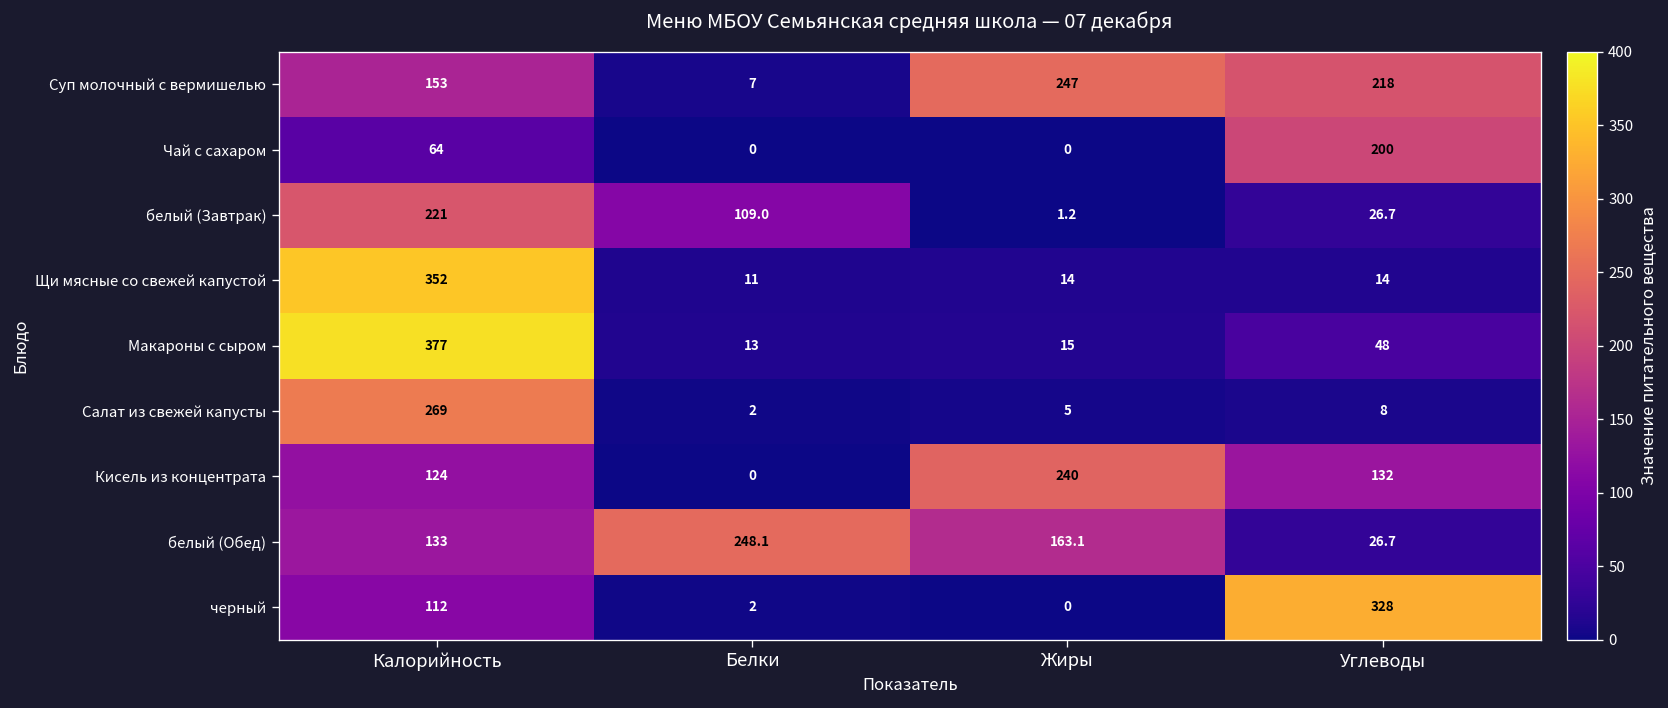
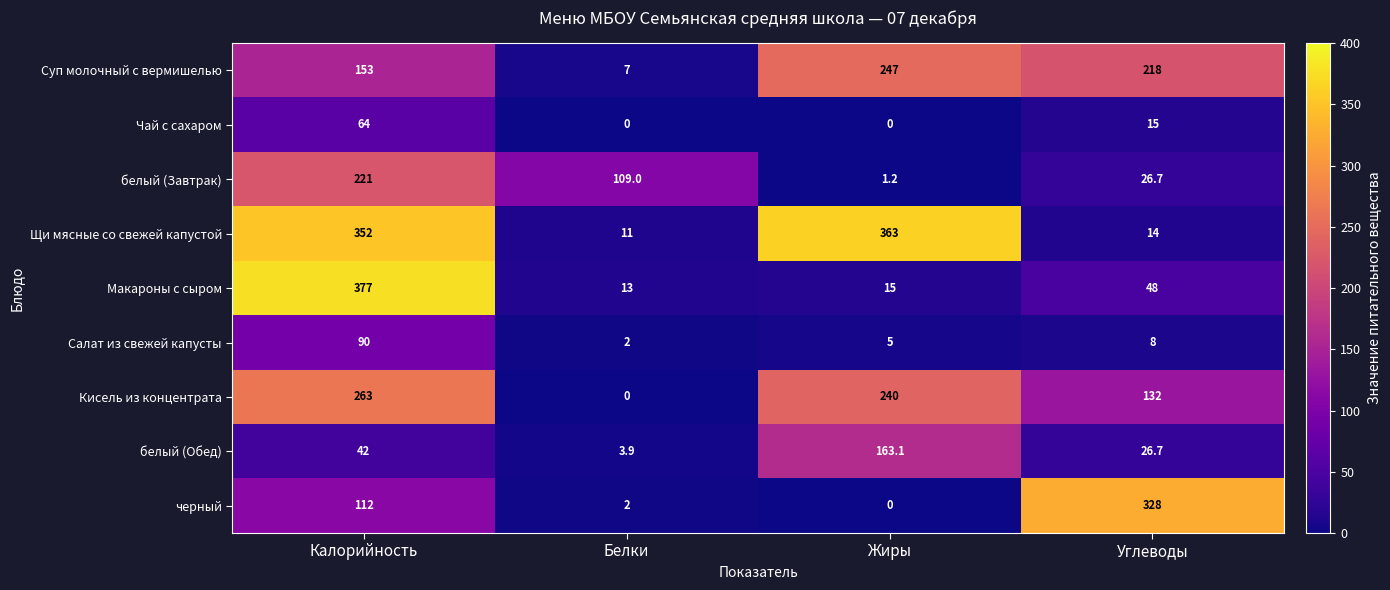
  {
    "Суп молочный с вермишелью": {
      "Калорийность": 153,
      "Белки": 7,
      "Жиры": 247,
      "Углеводы": 218
    },
    "Чай с сахаром": {
      "Калорийность": 64,
      "Белки": 0,
      "Жиры": 0,
-     "Углеводы": 200
+     "Углеводы": 15
    },
    "белый (Завтрак)": {
      "Калорийность": 221,
      "Белки": 109.0,
      "Жиры": 1.2,
      "Углеводы": 26.7
    },
    "Щи мясные со свежей капустой": {
      "Калорийность": 352,
      "Белки": 11,
-     "Жиры": 14,
+     "Жиры": 363,
      "Углеводы": 14
    },
    "Макароны с сыром": {
      "Калорийность": 377,
      "Белки": 13,
      "Жиры": 15,
      "Углеводы": 48
    },
    "Салат из свежей капусты": {
-     "Калорийность": 269,
+     "Калорийность": 90,
      "Белки": 2,
      "Жиры": 5,
      "Углеводы": 8
    },
    "Кисель из концентрата": {
-     "Калорийность": 124,
+     "Калорийность": 263,
      "Белки": 0,
      "Жиры": 240,
      "Углеводы": 132
    },
    "белый (Обед)": {
-     "Калорийность": 133,
-     "Белки": 248.1,
+     "Калорийность": 42,
+     "Белки": 3.9,
      "Жиры": 163.1,
      "Углеводы": 26.7
    },
    "черный": {
      "Калорийность": 112,
      "Белки": 2,
      "Жиры": 0,
      "Углеводы": 328
    }
  }
